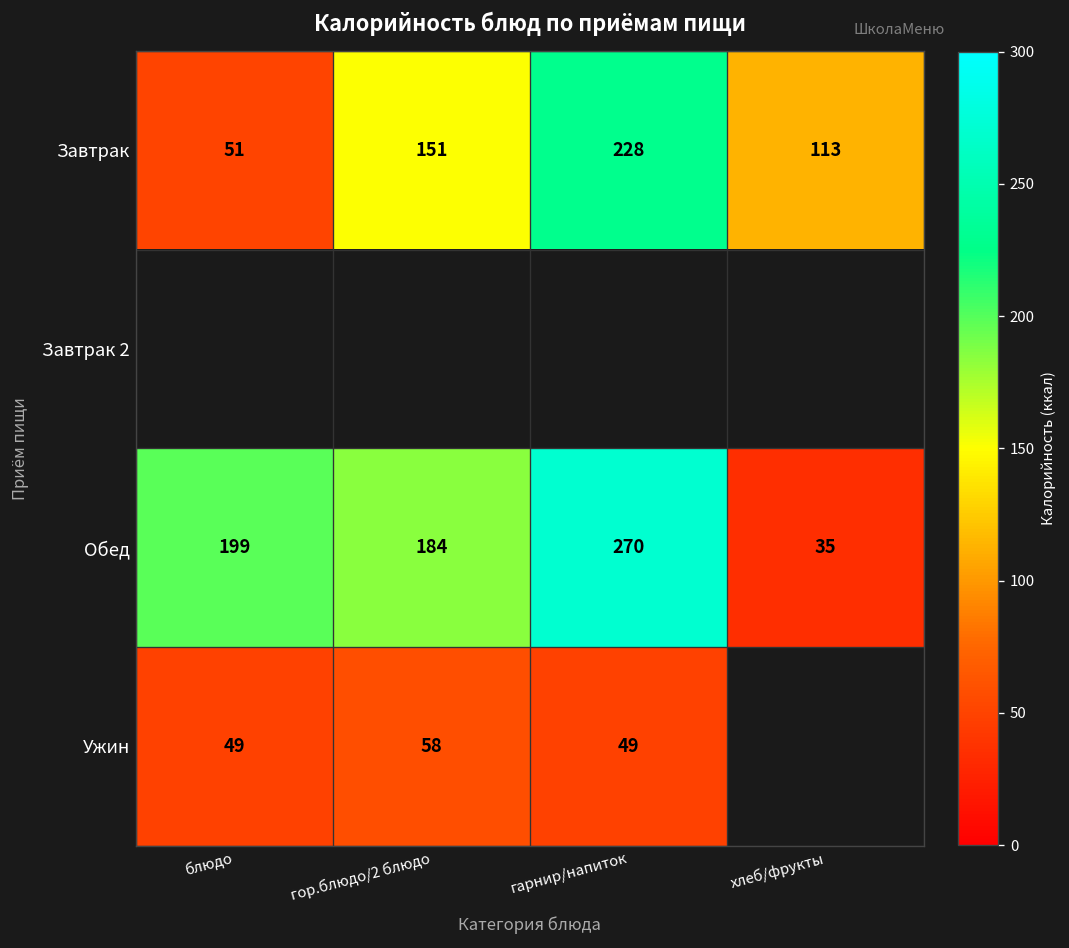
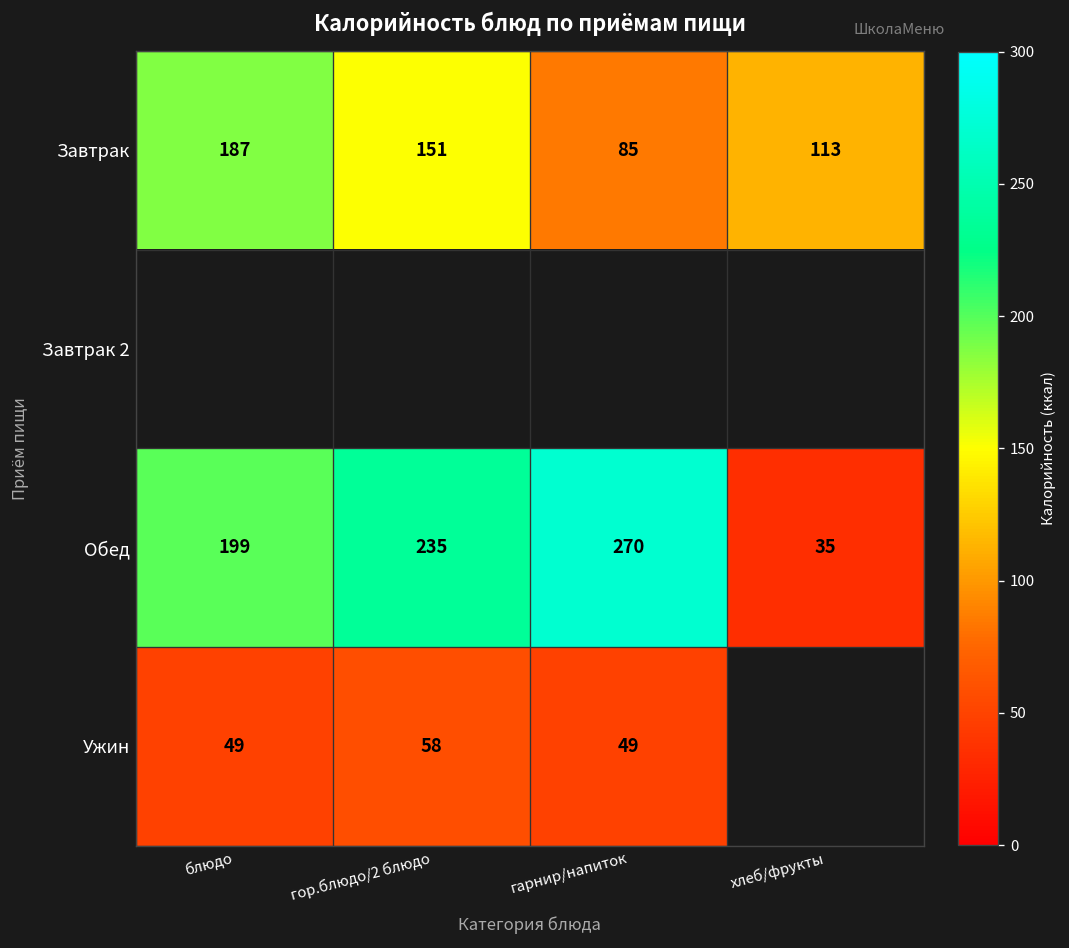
  {
    "Завтрак": {
-     "блюдо": 51,
+     "блюдо": 187,
      "гор.блюдо/2 блюдо": 151,
-     "гарнир/напиток": 228,
+     "гарнир/напиток": 85,
      "хлеб/фрукты": 113
    },
    "Обед": {
      "блюдо": 199,
-     "гор.блюдо/2 блюдо": 184,
+     "гор.блюдо/2 блюдо": 235,
      "гарнир/напиток": 270,
      "хлеб/фрукты": 35
    },
    "Ужин": {
      "блюдо": 49,
      "гор.блюдо/2 блюдо": 58,
      "гарнир/напиток": 49
    }
  }
